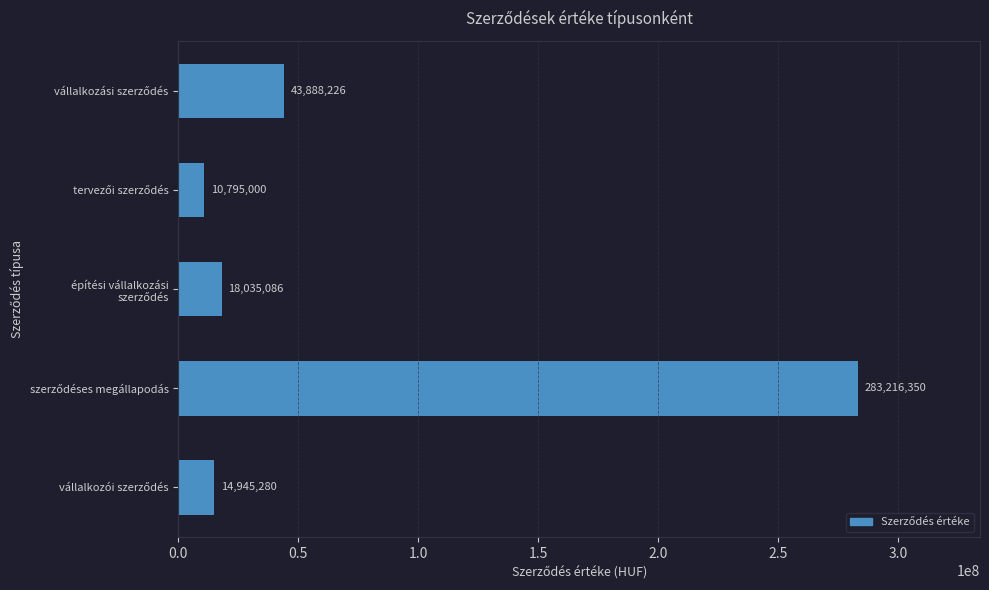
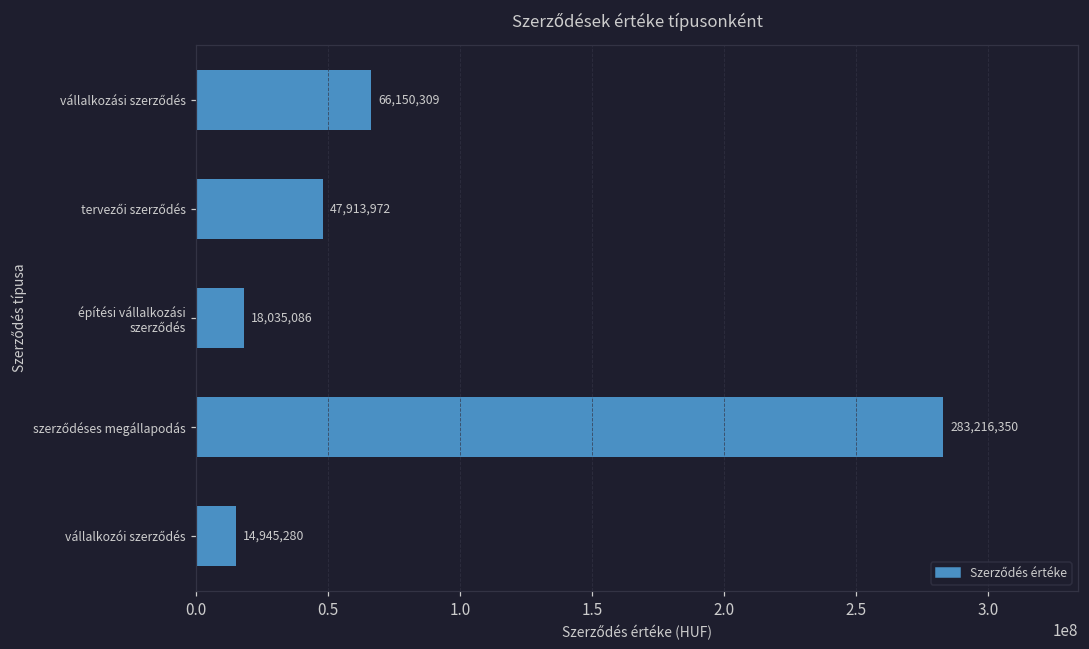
  {
-   "vállalkozási szerződés": "43,888,226",
-   "tervezői szerződés": "10,795,000",
+   "vállalkozási szerződés": "66,150,309",
+   "tervezői szerződés": "47,913,972",
    "építési vállalkozási szerződés": "18,035,086",
    "szerződéses megállapodás": "283,216,350",
    "vállalkozói szerződés": "14,945,280"
  }
